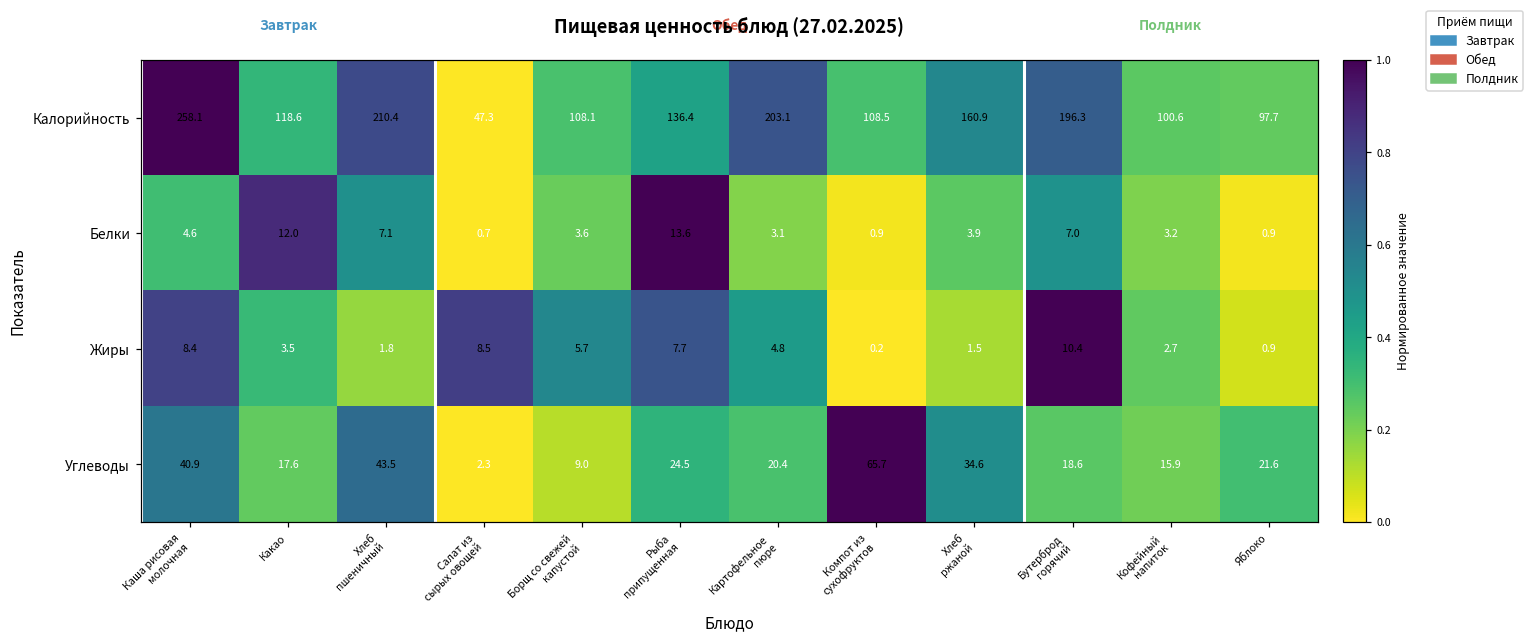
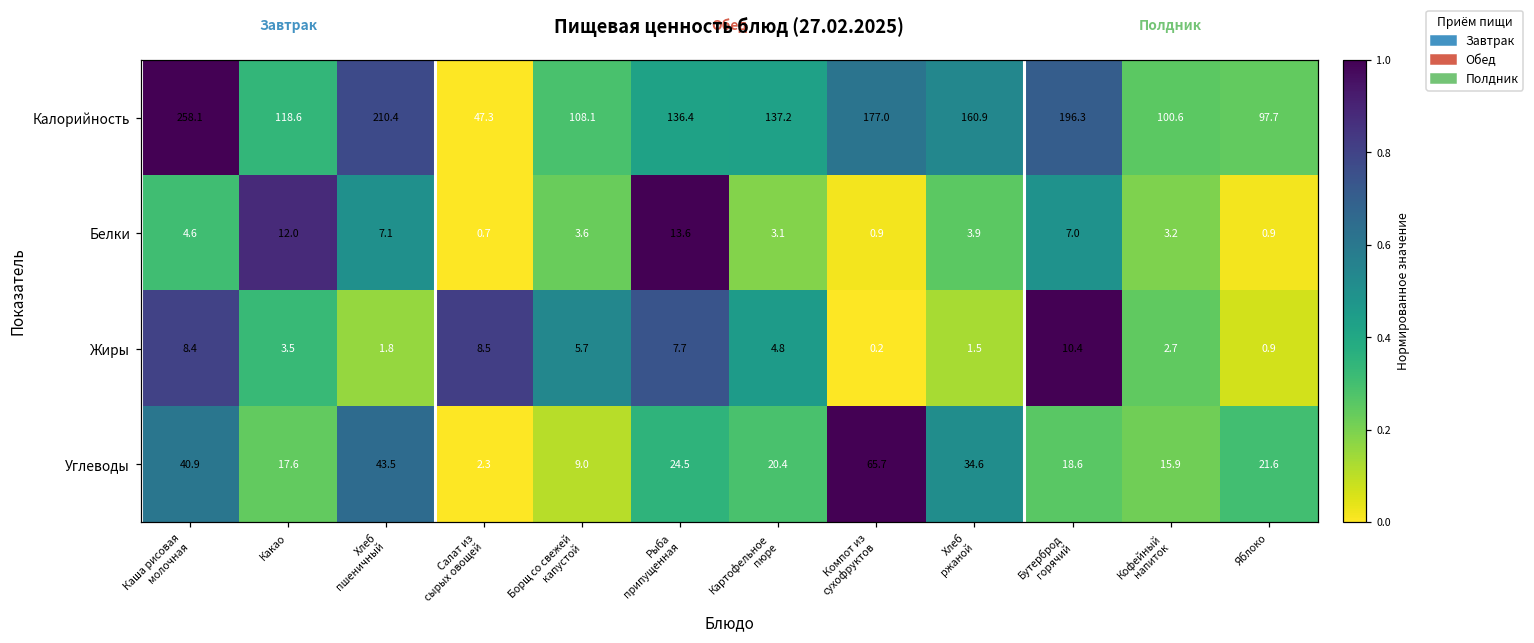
  {
    "Калорийность": {
      "Каша рисовая молочная": 258.1,
      "Какао": 118.6,
      "Хлеб пшеничный": 210.4,
      "Салат из сырых овощей": 47.3,
      "Борщ со свежей капустой": 108.1,
      "Рыба припущенная": 136.4,
-     "Картофельное пюре": 203.1,
-     "Компот из сухофруктов": 108.5,
+     "Картофельное пюре": 137.2,
+     "Компот из сухофруктов": 177.0,
      "Хлеб ржаной": 160.9,
      "Бутерброд горячий": 196.3,
      "Кофейный напиток": 100.6,
      "Яблоко": 97.7
    },
    "Белки": {
      "Каша рисовая молочная": 4.6,
      "Какао": 12.0,
      "Хлеб пшеничный": 7.1,
      "Салат из сырых овощей": 0.7,
      "Борщ со свежей капустой": 3.6,
      "Рыба припущенная": 13.6,
      "Картофельное пюре": 3.1,
      "Компот из сухофруктов": 0.9,
      "Хлеб ржаной": 3.9,
      "Бутерброд горячий": 7.0,
      "Кофейный напиток": 3.2,
      "Яблоко": 0.9
    },
    "Жиры": {
      "Каша рисовая молочная": 8.4,
      "Какао": 3.5,
      "Хлеб пшеничный": 1.8,
      "Салат из сырых овощей": 8.5,
      "Борщ со свежей капустой": 5.7,
      "Рыба припущенная": 7.7,
      "Картофельное пюре": 4.8,
      "Компот из сухофруктов": 0.2,
      "Хлеб ржаной": 1.5,
      "Бутерброд горячий": 10.4,
      "Кофейный напиток": 2.7,
      "Яблоко": 0.9
    },
    "Углеводы": {
      "Каша рисовая молочная": 40.9,
      "Какао": 17.6,
      "Хлеб пшеничный": 43.5,
      "Салат из сырых овощей": 2.3,
      "Борщ со свежей капустой": 9.0,
      "Рыба припущенная": 24.5,
      "Картофельное пюре": 20.4,
      "Компот из сухофруктов": 65.7,
      "Хлеб ржаной": 34.6,
      "Бутерброд горячий": 18.6,
      "Кофейный напиток": 15.9,
      "Яблоко": 21.6
    }
  }
